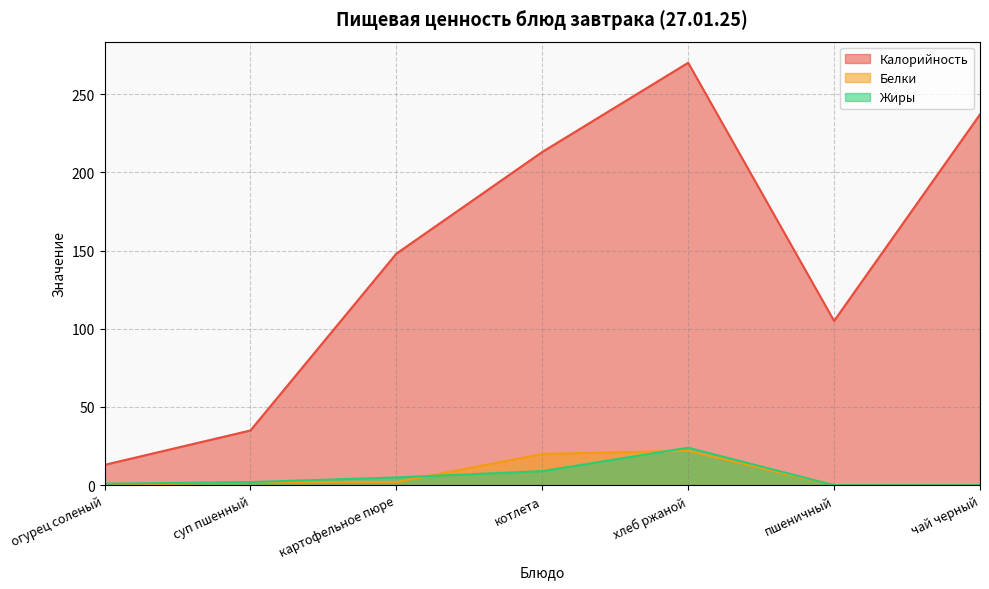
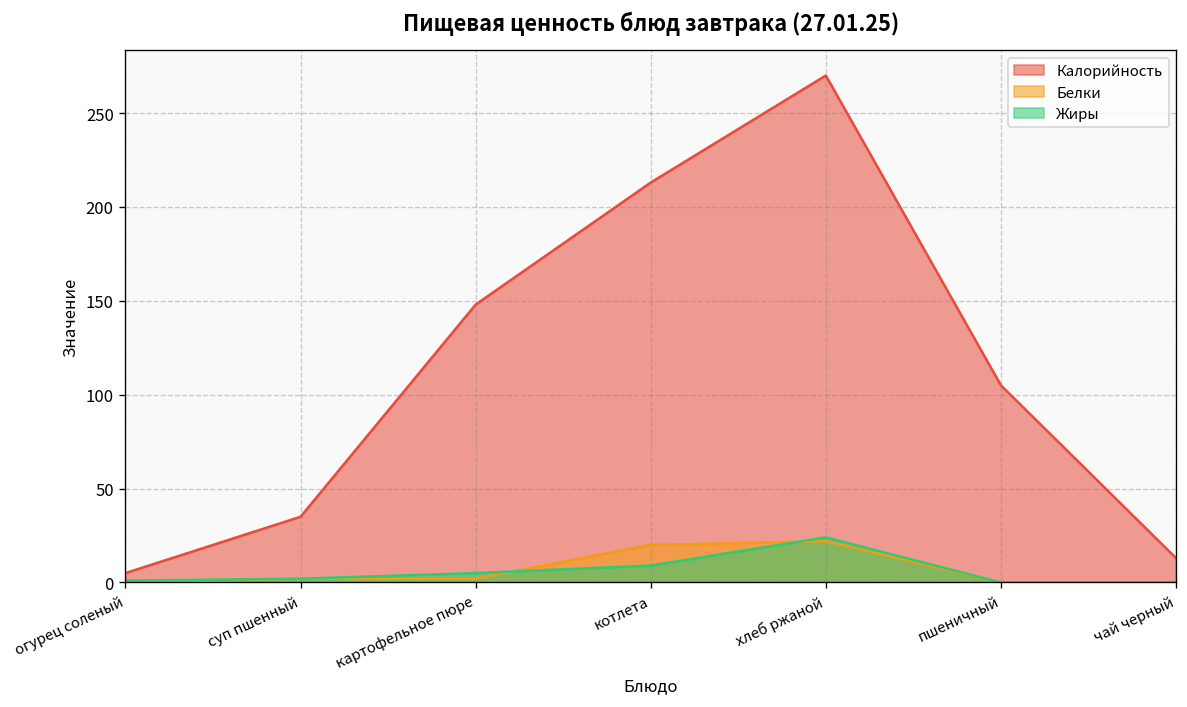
  {
    "Калорийность": {
-     "огурец соленый": 13,
+     "огурец соленый": 5,
      "суп пшенный": 35,
      "картофельное пюре": 148,
      "котлета": 213,
      "хлеб ржаной": 270,
      "пшеничный": 105,
-     "чай черный": 237
+     "чай черный": 13
    },
    "Белки": {
      "картофельное пюре": 2,
      "котлета": 20,
      "хлеб ржаной": 22
    },
    "Жиры": {
      "картофельное пюре": 5,
      "котлета": 9,
      "хлеб ржаной": 24
    }
  }
